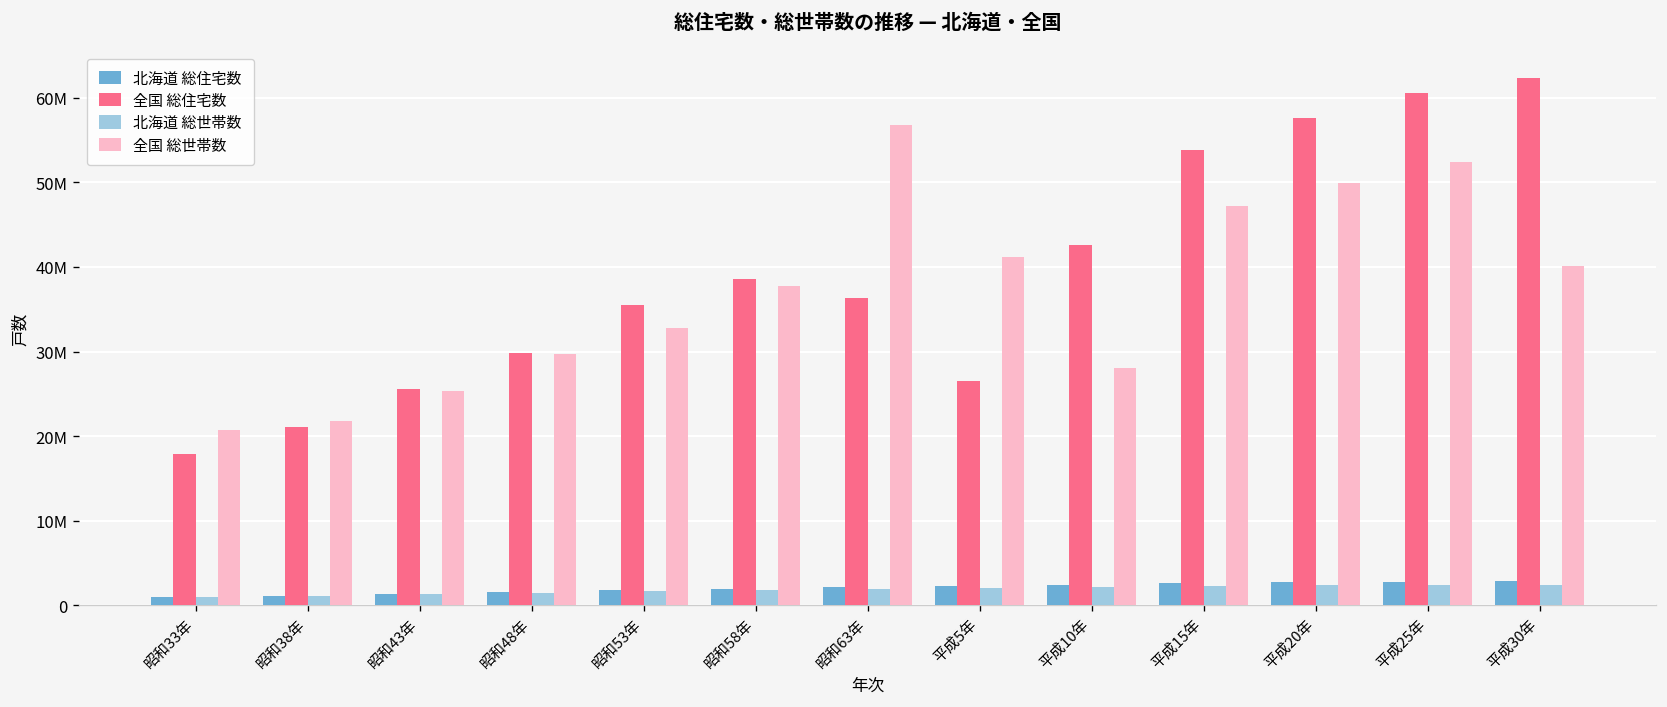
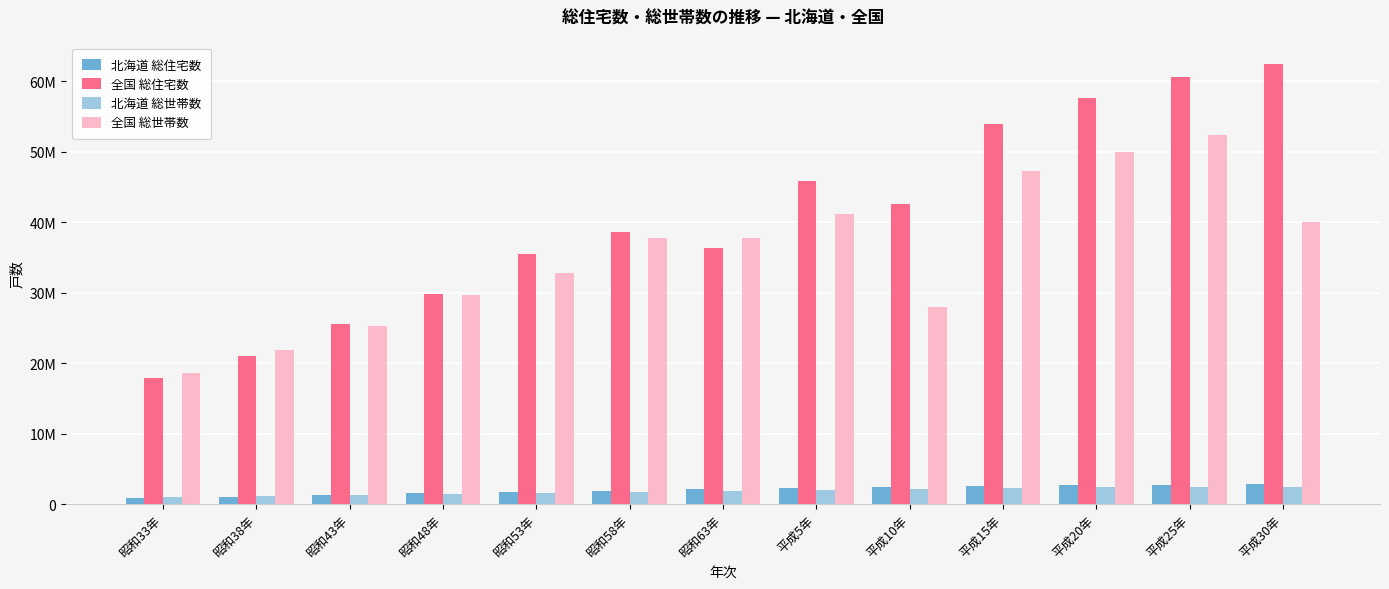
  {
    "全国 総住宅数": {
      "昭和33年": 18000000,
      "昭和38年": 21000000,
      "昭和43年": 26000000,
      "昭和48年": 30000000,
      "昭和53年": 35000000,
      "昭和58年": 39000000,
      "昭和63年": 36000000,
-     "平成5年": 27000000,
+     "平成5年": 46000000,
      "平成10年": 43000000,
      "平成15年": 54000000,
      "平成20年": 58000000,
      "平成25年": 61000000,
      "平成30年": 62000000
    },
    "全国 総世帯数": {
-     "昭和33年": 21000000,
+     "昭和33年": 19000000,
      "昭和38年": 22000000,
      "昭和43年": 25000000,
      "昭和48年": 30000000,
      "昭和53年": 33000000,
      "昭和58年": 38000000,
-     "昭和63年": 57000000,
+     "昭和63年": 38000000,
      "平成5年": 41000000,
      "平成10年": 28000000,
      "平成15年": 47000000,
      "平成20年": 50000000,
      "平成25年": 52000000,
      "平成30年": 40000000
    }
  }
